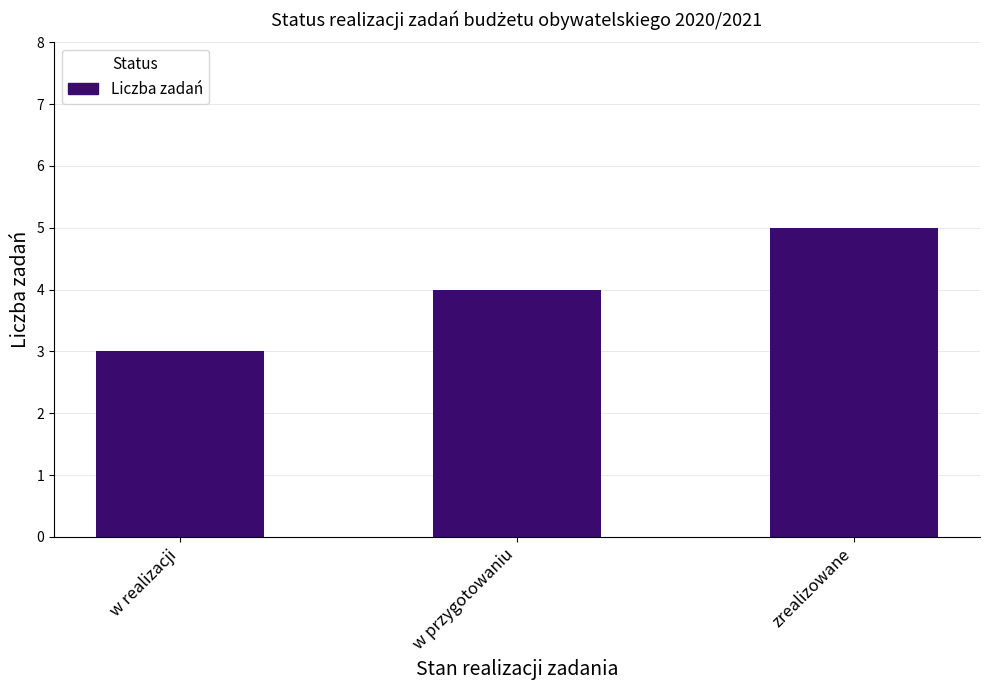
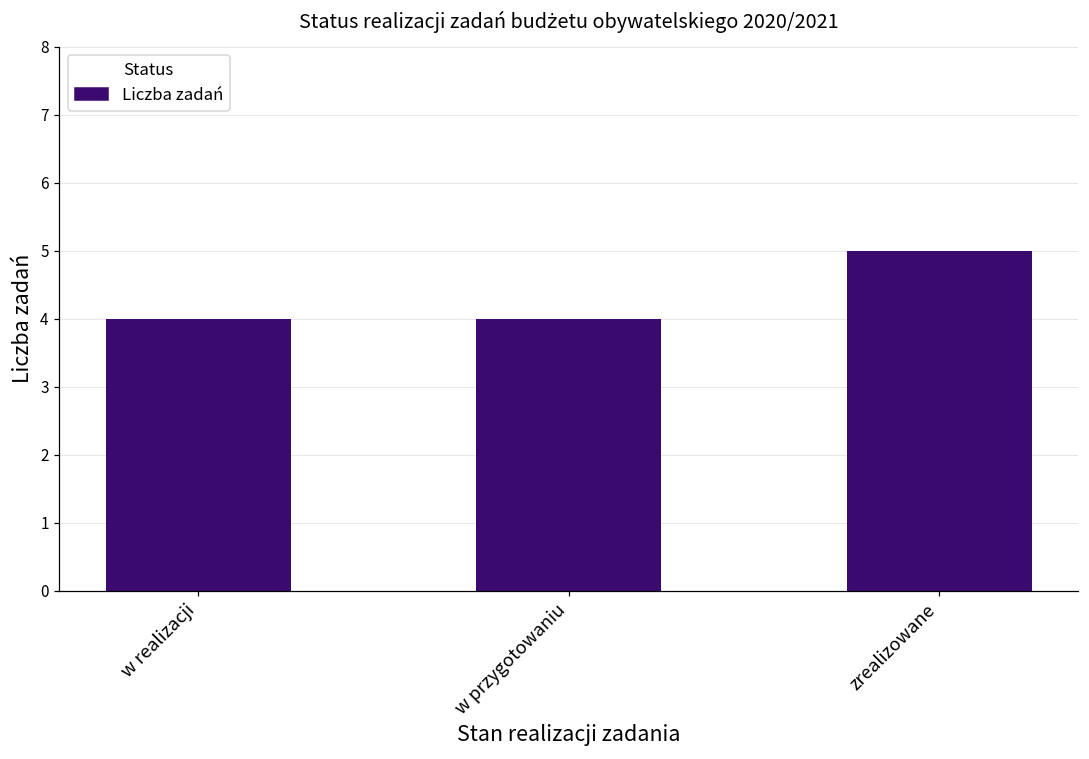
  {
-   "w realizacji": 3,
+   "w realizacji": 4,
    "w przygotowaniu": 4,
    "zrealizowane": 5
  }
